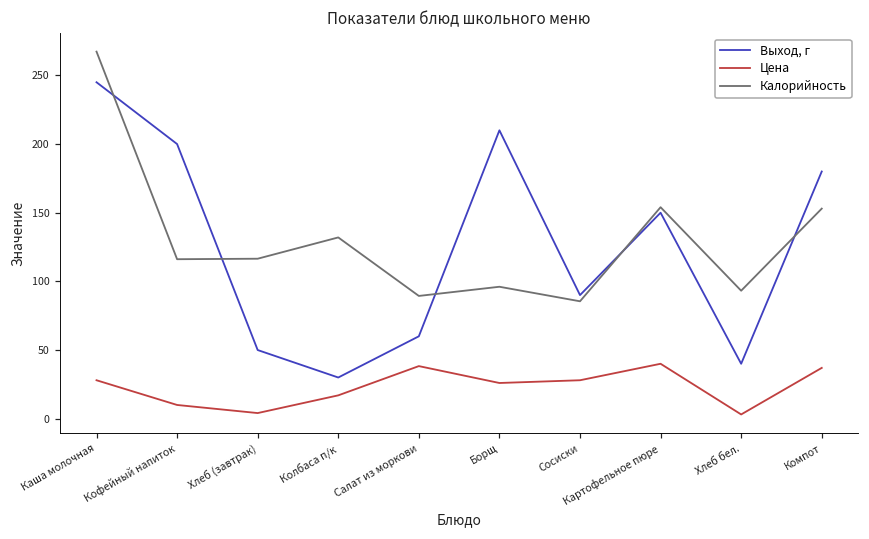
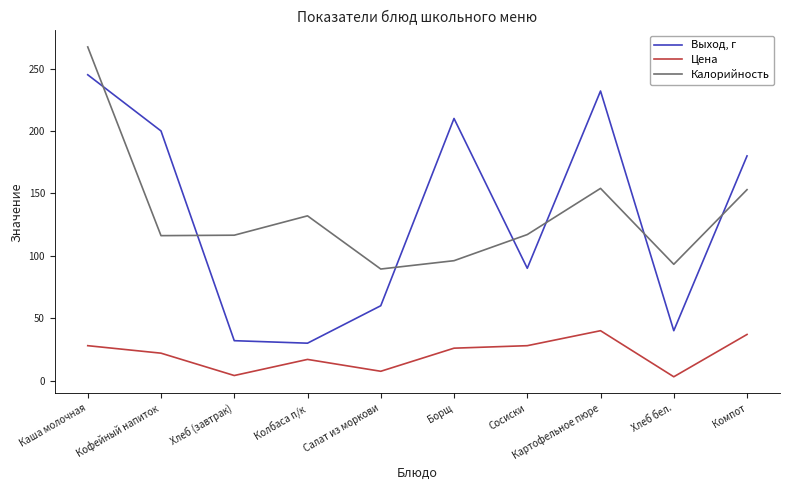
  {
    "Выход, г": {
      "Каша молочная": 245,
      "Кофейный напиток": 200,
-     "Хлеб (завтрак)": 50,
+     "Хлеб (завтрак)": 32,
      "Колбаса п/к": 30,
      "Салат из моркови": 60,
      "Борщ": 210,
      "Сосиски": 90,
-     "Картофельное пюре": 150,
+     "Картофельное пюре": 232,
      "Хлеб бел.": 40,
      "Компот": 180
    },
    "Цена": {
      "Каша молочная": 28,
-     "Кофейный напиток": 10,
+     "Кофейный напиток": 22,
      "Хлеб (завтрак)": 4,
      "Колбаса п/к": 17,
-     "Салат из моркови": 38,
+     "Салат из моркови": 8,
      "Борщ": 26,
      "Сосиски": 28,
      "Картофельное пюре": 40,
      "Хлеб бел.": 3,
      "Компот": 37
    },
    "Калорийность": {
      "Каша молочная": 267,
      "Кофейный напиток": 116,
      "Хлеб (завтрак)": 117,
      "Колбаса п/к": 132,
      "Салат из моркови": 89,
      "Борщ": 96,
-     "Сосиски": 86,
+     "Сосиски": 117,
      "Картофельное пюре": 154,
      "Хлеб бел.": 93,
      "Компот": 153
    }
  }
